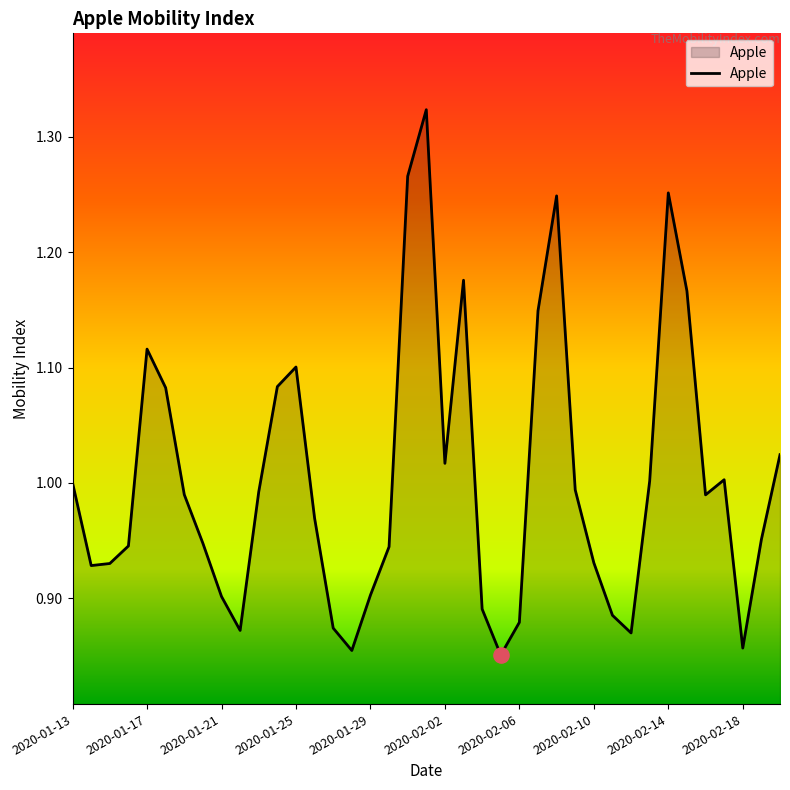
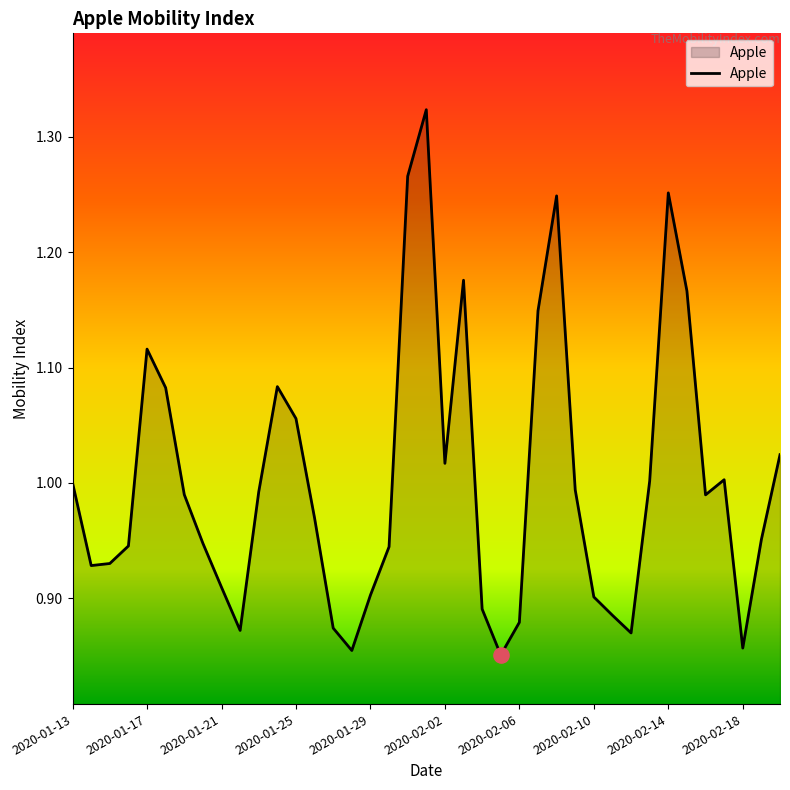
  {
    "Apple": {
      "2020-01-13": 1.000,
      "2020-01-17": 1.116,
-     "2020-01-21": 0.902,
-     "2020-01-25": 1.101,
+     "2020-01-21": 0.910,
+     "2020-01-25": 1.056,
      "2020-01-29": 0.903,
      "2020-02-02": 1.017,
      "2020-02-06": 0.879,
-     "2020-02-10": 0.931,
+     "2020-02-10": 0.901,
      "2020-02-14": 1.251,
      "2020-02-18": 0.857
    }
  }
